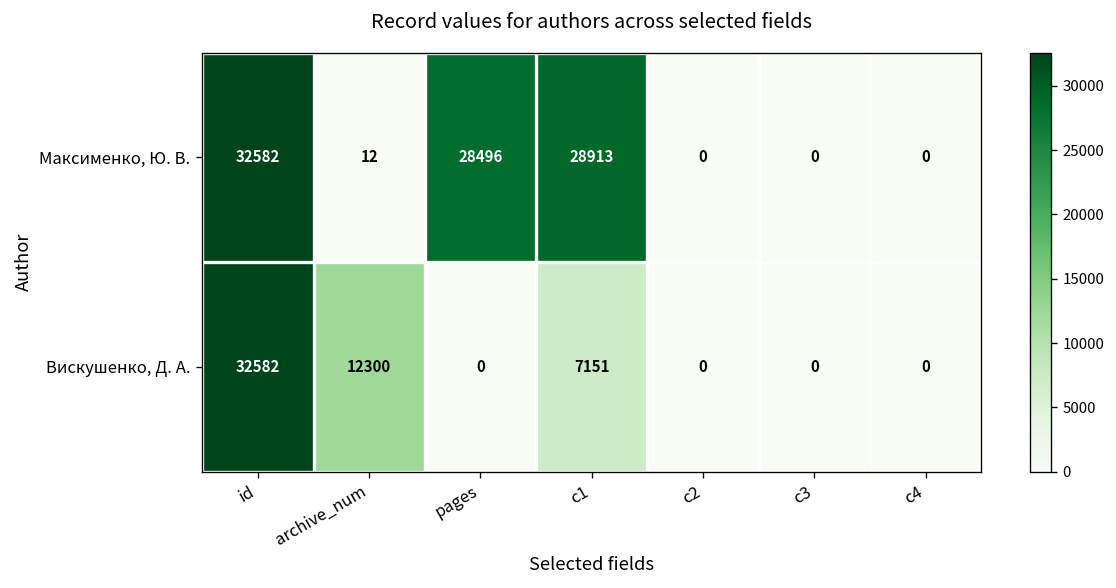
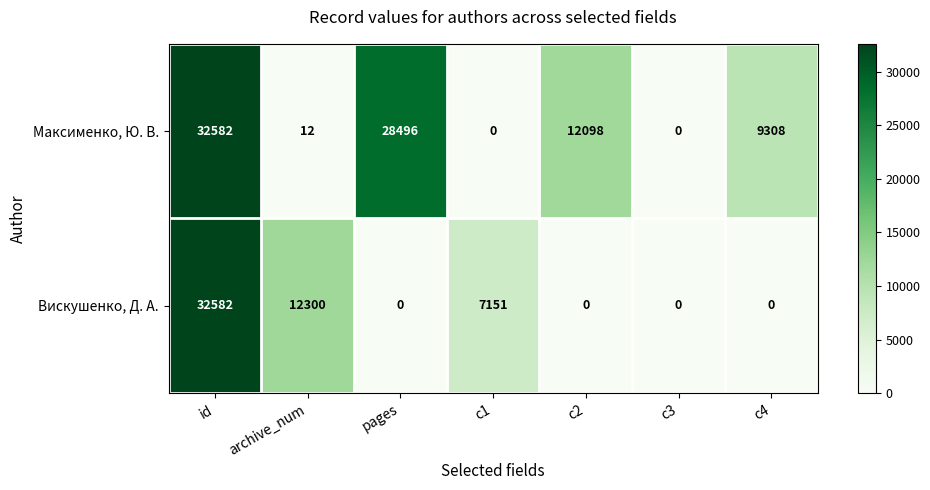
  {
    "Максименко, Ю. В.": {
      "id": 32582,
      "archive_num": 12,
      "pages": 28496,
-     "c1": 28913,
-     "c2": 0,
+     "c1": 0,
+     "c2": 12098,
      "c3": 0,
-     "c4": 0
+     "c4": 9308
    },
    "Вискушенко, Д. А.": {
      "id": 32582,
      "archive_num": 12300,
      "pages": 0,
      "c1": 7151,
      "c2": 0,
      "c3": 0,
      "c4": 0
    }
  }
